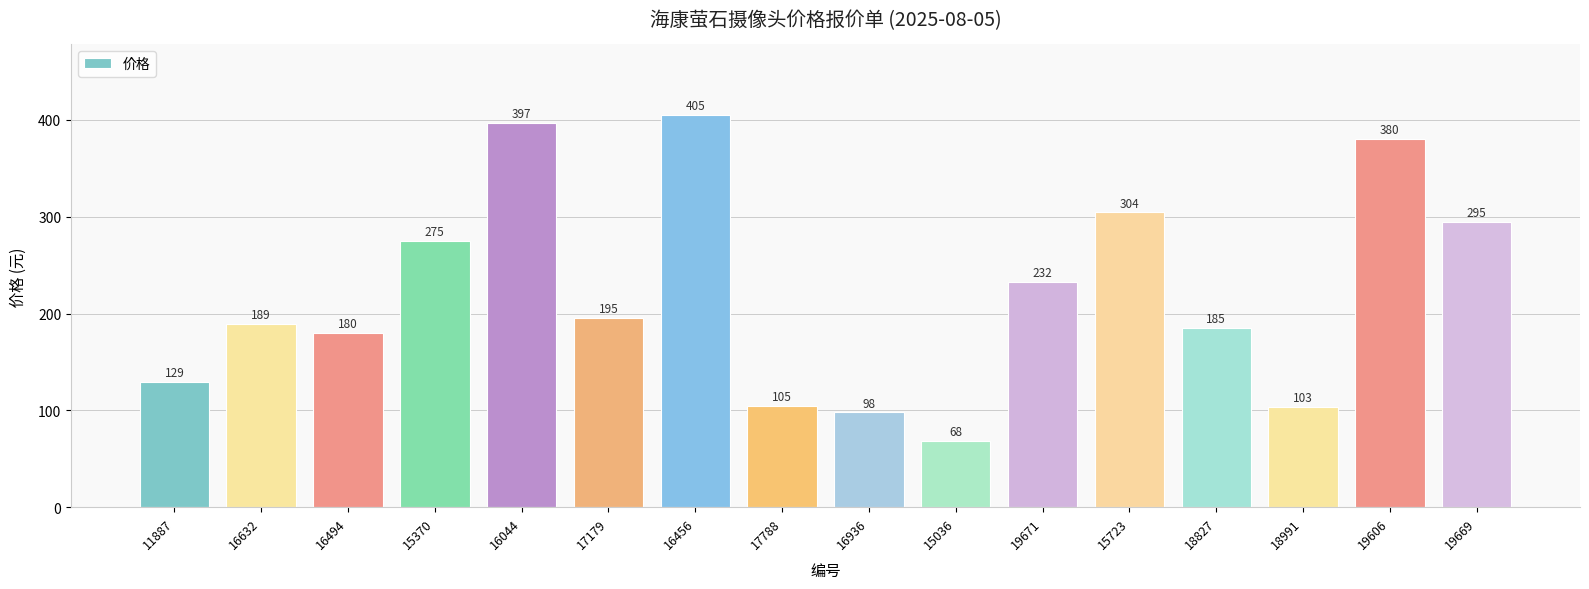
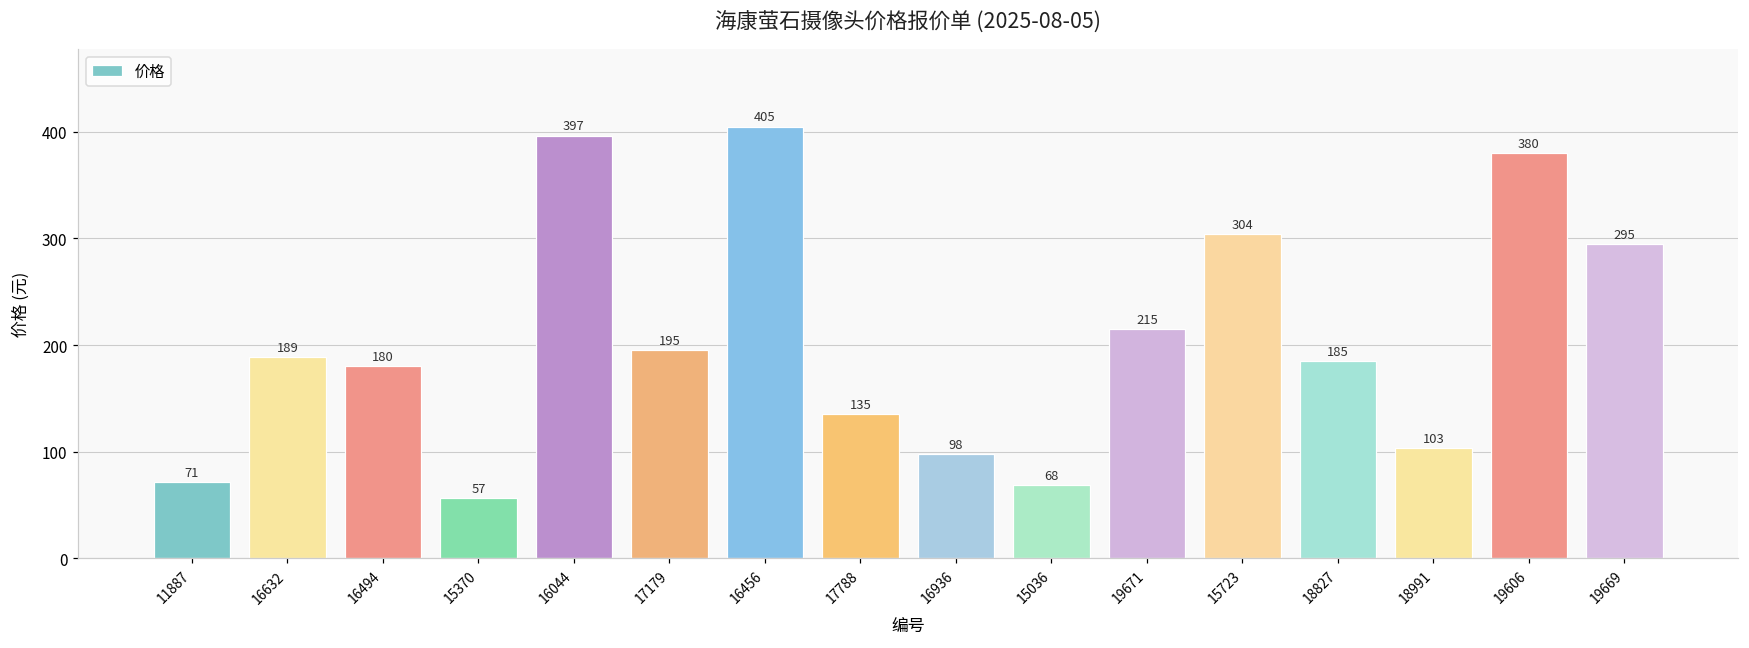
  {
-   "11887": 129,
+   "11887": 71,
    "16632": 189,
    "16494": 180,
-   "15370": 275,
+   "15370": 57,
    "16044": 397,
    "17179": 195,
    "16456": 405,
-   "17788": 105,
+   "17788": 135,
    "16936": 98,
    "15036": 68,
-   "19671": 232,
+   "19671": 215,
    "15723": 304,
    "18827": 185,
    "18991": 103,
    "19606": 380,
    "19669": 295
  }
